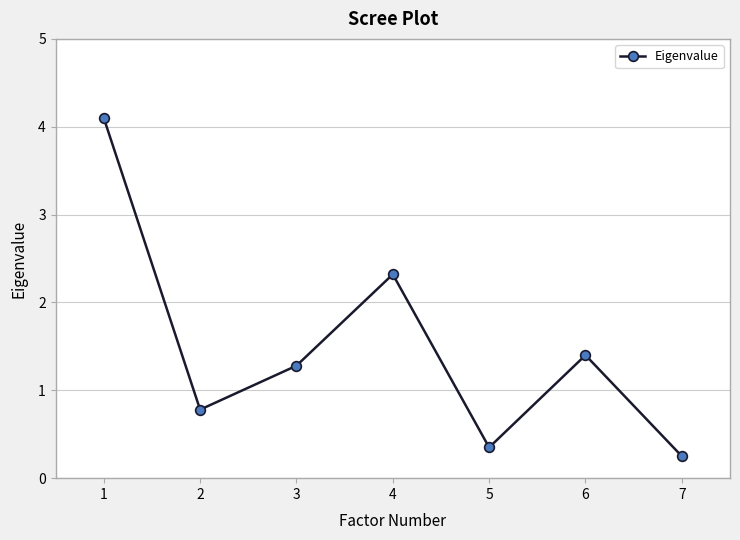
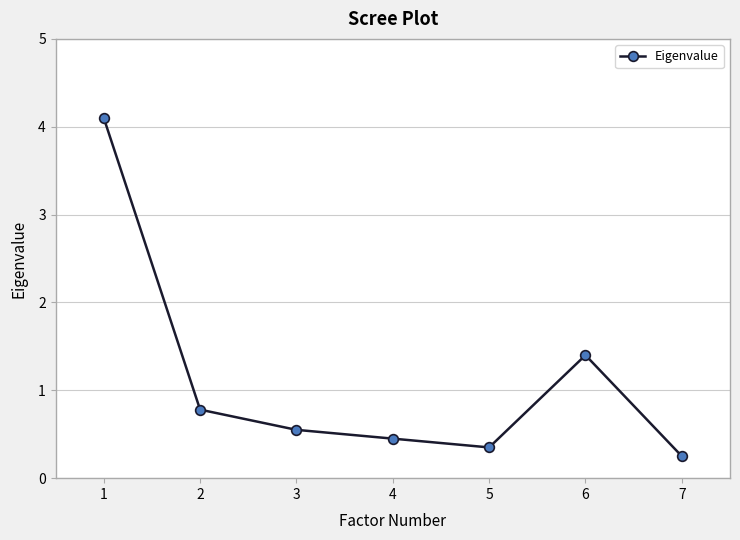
  {
    "1": 4.1,
    "2": 0.8,
-   "3": 1.3,
-   "4": 2.3,
+   "3": 0.6,
+   "4": 0.5,
    "5": 0.4,
    "6": 1.4,
    "7": 0.3
  }
